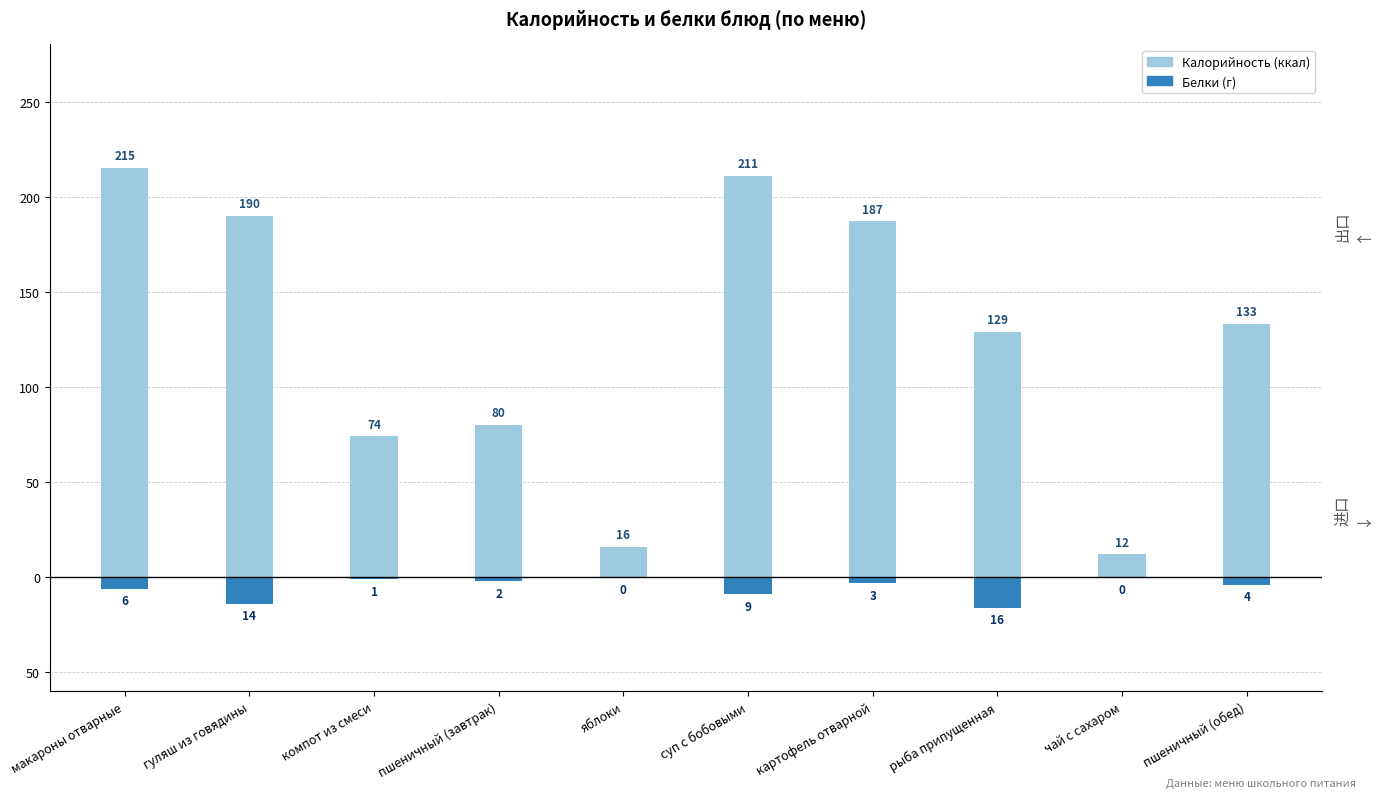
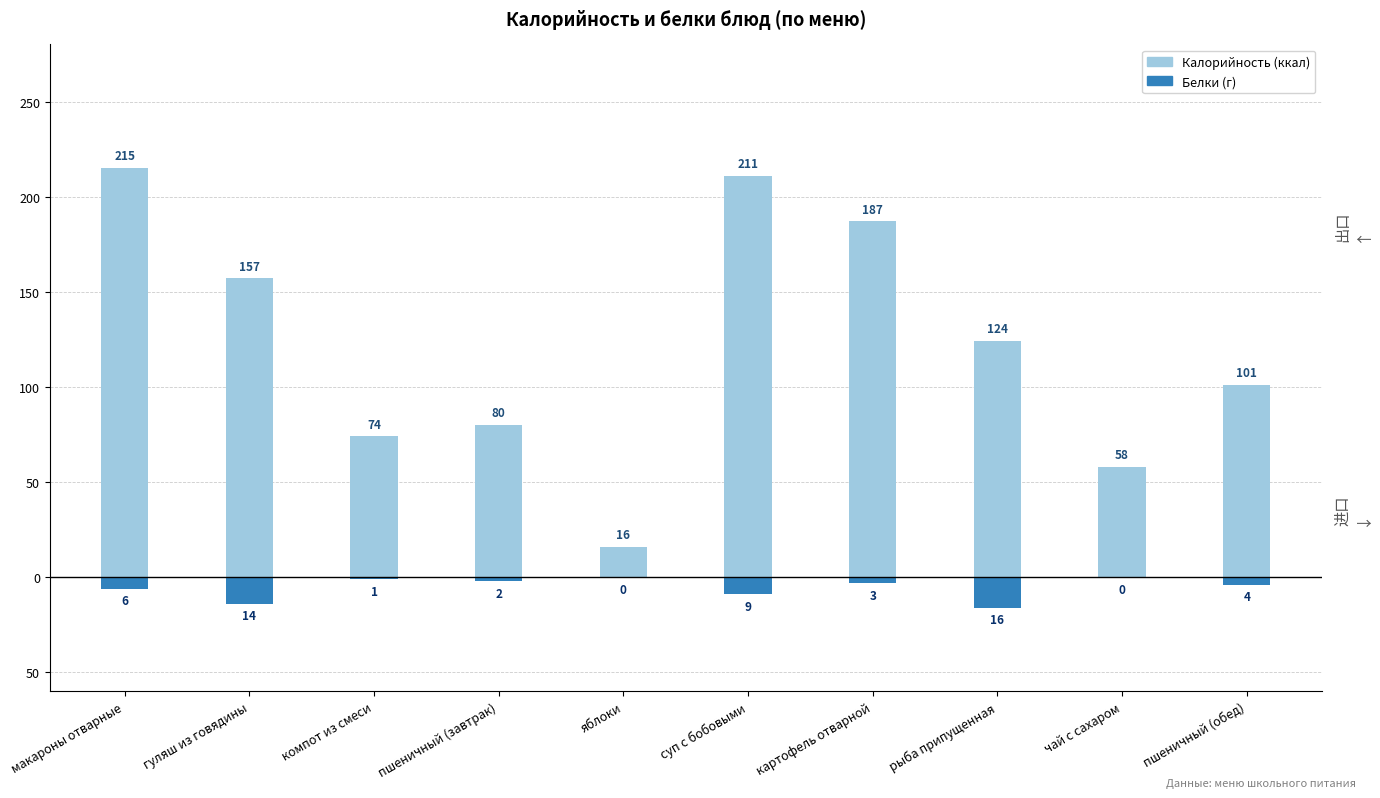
  {
    "Калорийность (ккал)": {
      "макароны отварные": 215,
-     "гуляш из говядины": 190,
+     "гуляш из говядины": 157,
      "компот из смеси": 74,
      "пшеничный (завтрак)": 80,
      "яблоки": 16,
      "суп с бобовыми": 211,
      "картофель отварной": 187,
-     "рыба припущенная": 129,
-     "чай с сахаром": 12,
-     "пшеничный (обед)": 133
+     "рыба припущенная": 124,
+     "чай с сахаром": 58,
+     "пшеничный (обед)": 101
    },
    "Белки (г)": {
      "яблоки": 0,
      "чай с сахаром": 0
    }
  }
